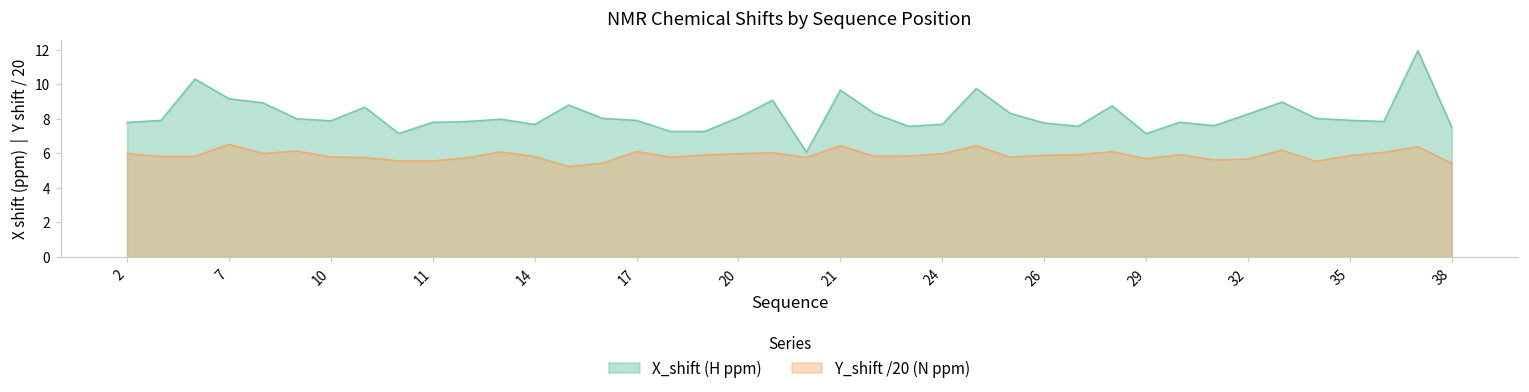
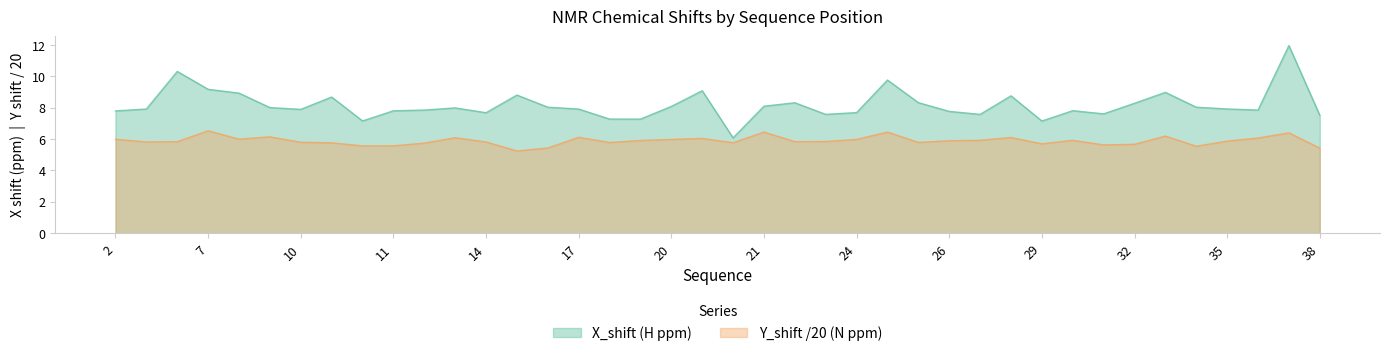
  {
    "X_shift (H ppm)": {
-     "21": 9.7,
+     "21": 8.1,
      "24": 7.7
    },
    "Y_shift /20 (N ppm)": {
      "21": 6.4,
      "24": 6.0
    }
  }
